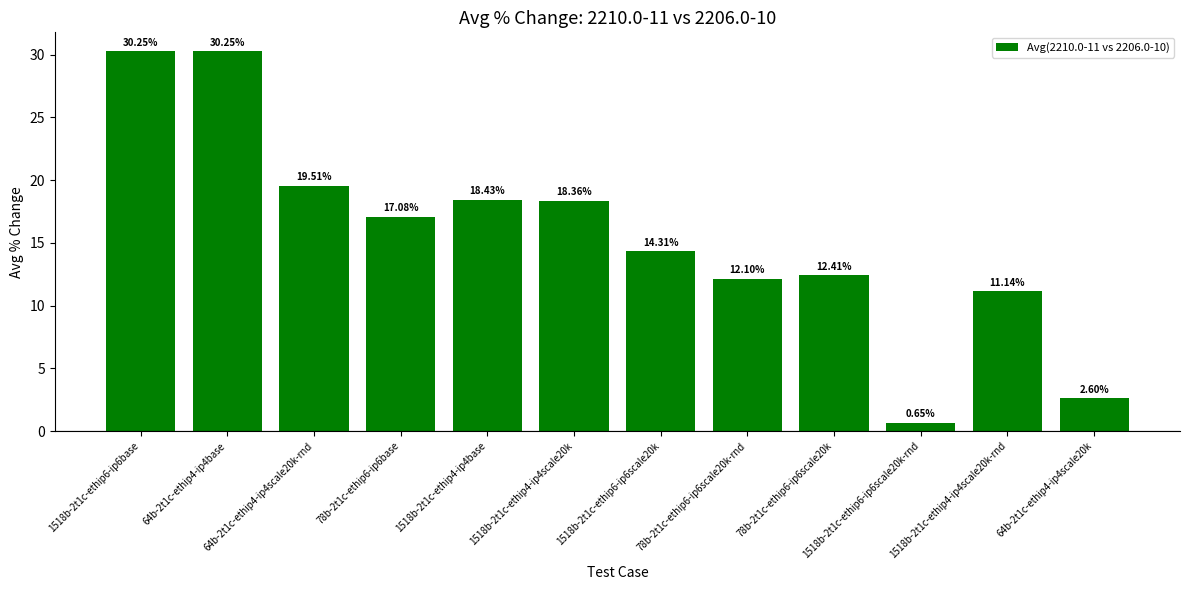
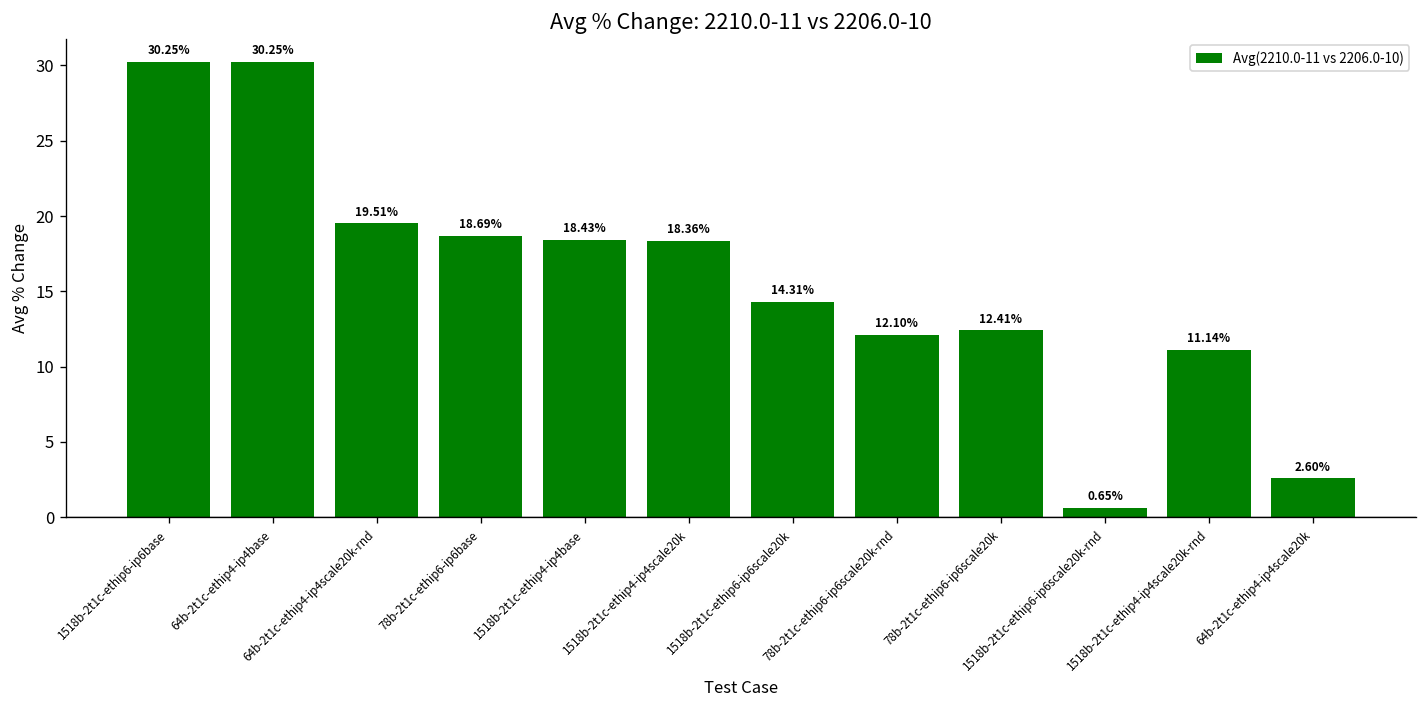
  {
    "1518b-2t1c-ethip6-ip6base": "30.25%",
    "64b-2t1c-ethip4-ip4base": "30.25%",
    "64b-2t1c-ethip4-ip4scale20k-rnd": "19.51%",
-   "78b-2t1c-ethip6-ip6base": "17.08%",
+   "78b-2t1c-ethip6-ip6base": "18.69%",
    "1518b-2t1c-ethip4-ip4base": "18.43%",
    "1518b-2t1c-ethip4-ip4scale20k": "18.36%",
    "1518b-2t1c-ethip6-ip6scale20k": "14.31%",
    "78b-2t1c-ethip6-ip6scale20k-rnd": "12.10%",
    "78b-2t1c-ethip6-ip6scale20k": "12.41%",
    "1518b-2t1c-ethip6-ip6scale20k-rnd": "0.65%",
    "1518b-2t1c-ethip4-ip4scale20k-rnd": "11.14%",
    "64b-2t1c-ethip4-ip4scale20k": "2.60%"
  }
